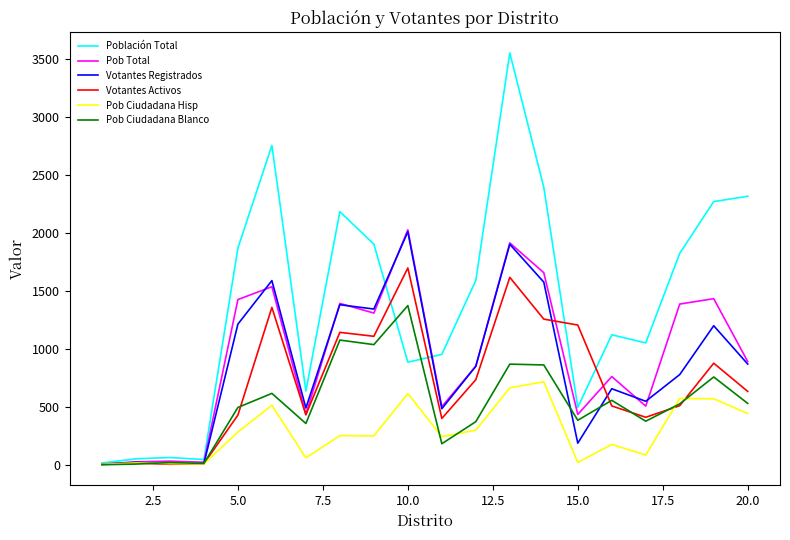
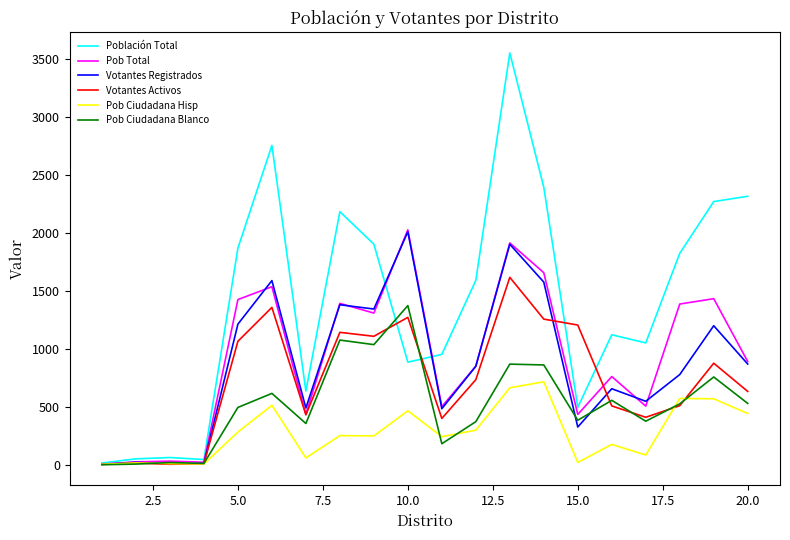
  {
    "Población Total": {
      "5.0": 1870,
      "10.0": 880,
      "15.0": 500,
      "20.0": 2310
    },
    "Pob Total": {
      "5.0": 1420,
      "15.0": 430
    },
    "Votantes Registrados": {
      "5.0": 1210,
-     "15.0": 190
+     "15.0": 330
    },
    "Votantes Activos": {
-     "5.0": 430,
-     "10.0": 1700,
+     "5.0": 1060,
+     "10.0": 1270,
      "15.0": 1200,
      "20.0": 630
    },
    "Pob Ciudadana Hisp": {
      "5.0": 280,
-     "10.0": 610,
+     "10.0": 460,
      "15.0": 20,
      "20.0": 440
    },
    "Pob Ciudadana Blanco": {
      "5.0": 490,
      "10.0": 1370,
      "15.0": 380,
      "20.0": 530
    }
  }
